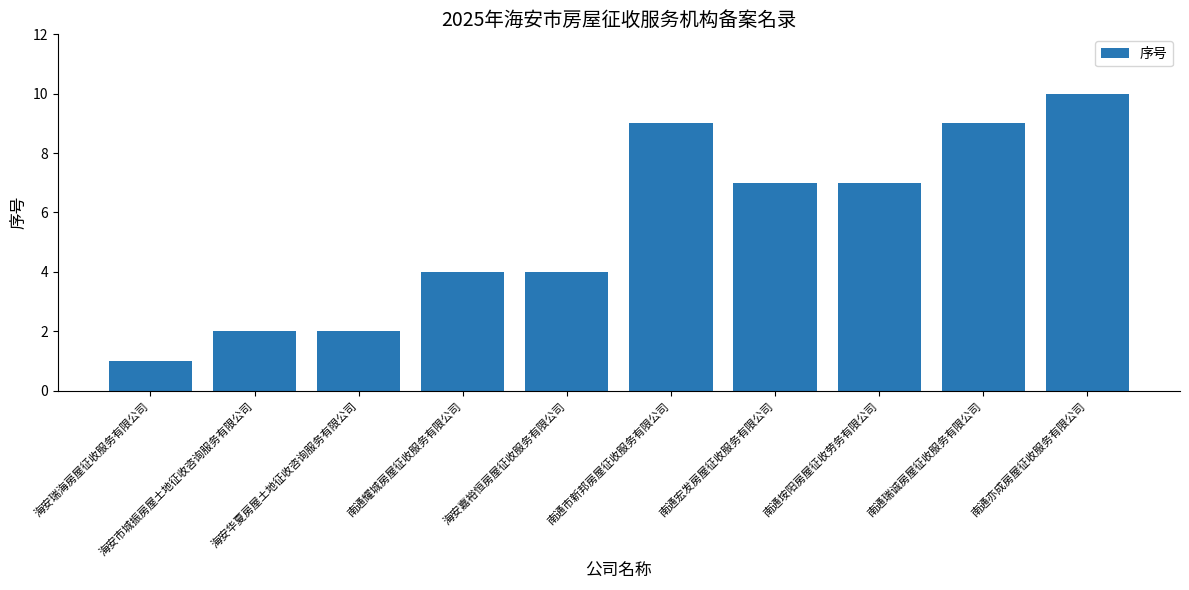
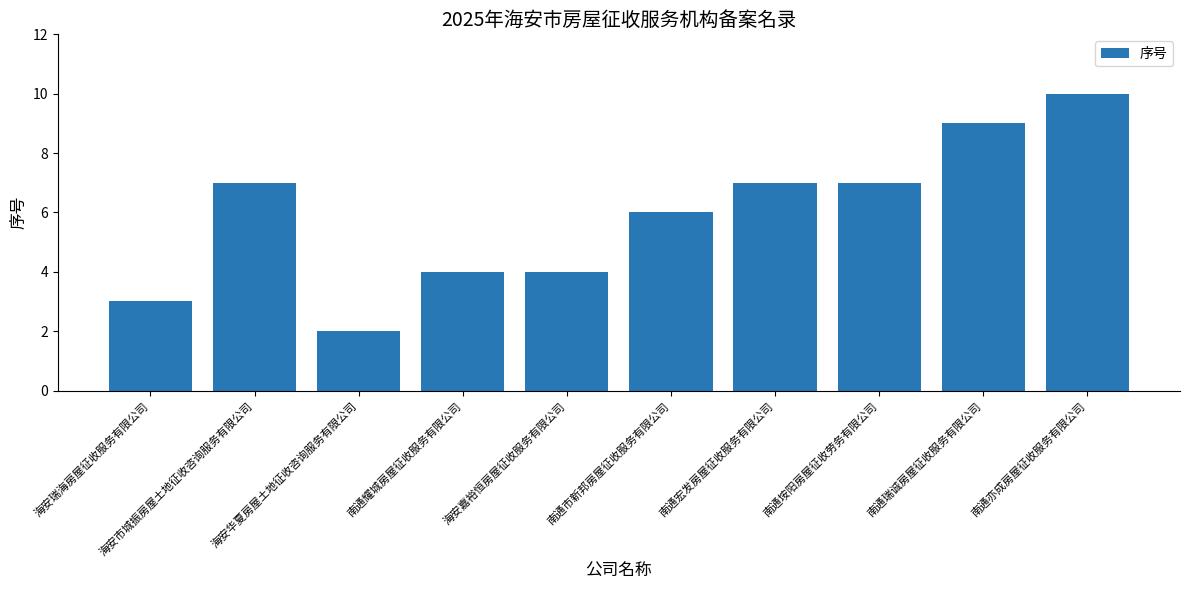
  {
-   "海安瑞海房屋征收服务有限公司": 1,
-   "海安市城振房屋土地征收咨询服务有限公司": 2,
+   "海安瑞海房屋征收服务有限公司": 3,
+   "海安市城振房屋土地征收咨询服务有限公司": 7,
    "海安华夏房屋土地征收咨询服务有限公司": 2,
    "南通耀城房屋征收服务有限公司": 4,
    "海安嘉裕恒房屋征收服务有限公司": 4,
-   "南通市新邦房屋征收服务有限公司": 9,
+   "南通市新邦房屋征收服务有限公司": 6,
    "南通宏发房屋征收服务有限公司": 7,
    "南通垵阳房屋征收劳务有限公司": 7,
    "南通瑞诚房屋征收服务有限公司": 9,
    "南通亦成房屋征收服务有限公司": 10
  }
